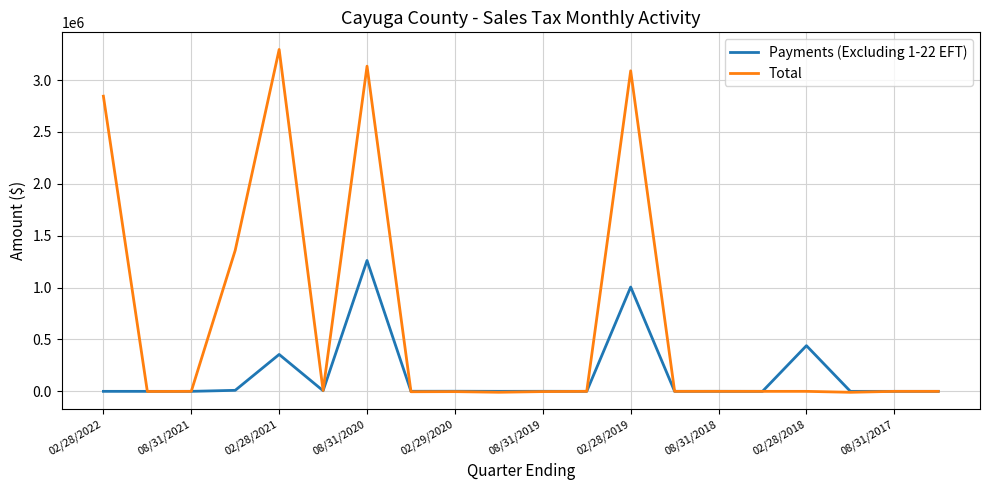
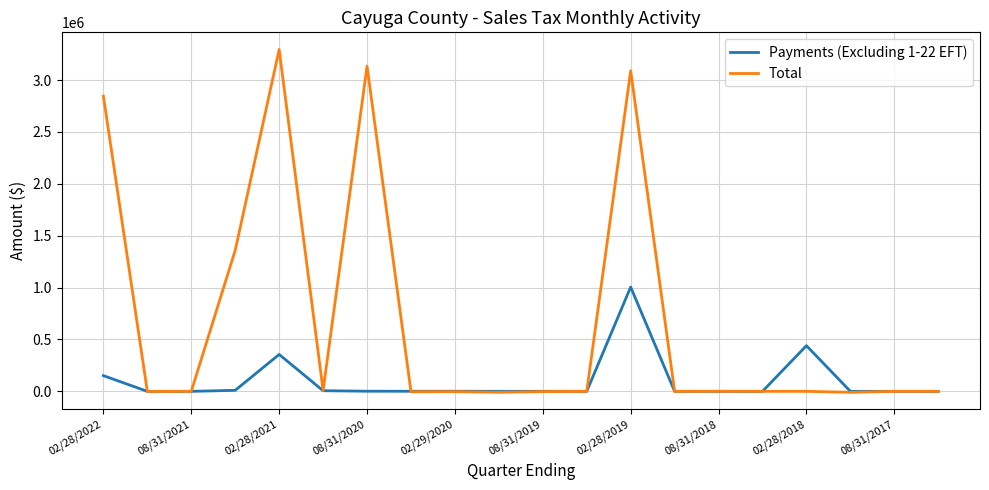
  {
    "Payments (Excluding 1-22 EFT)": {
-     "02/28/2022": 0,
+     "02/28/2022": 150000,
      "02/28/2021": 360000,
-     "08/31/2020": 1260000,
+     "08/31/2020": 0,
      "02/28/2019": 1010000,
      "02/28/2018": 440000
    },
    "Total": {
      "02/28/2022": 2840000,
      "02/28/2021": 3300000,
      "08/31/2020": 3130000,
      "02/28/2019": 3090000,
      "02/28/2018": 0
    }
  }
